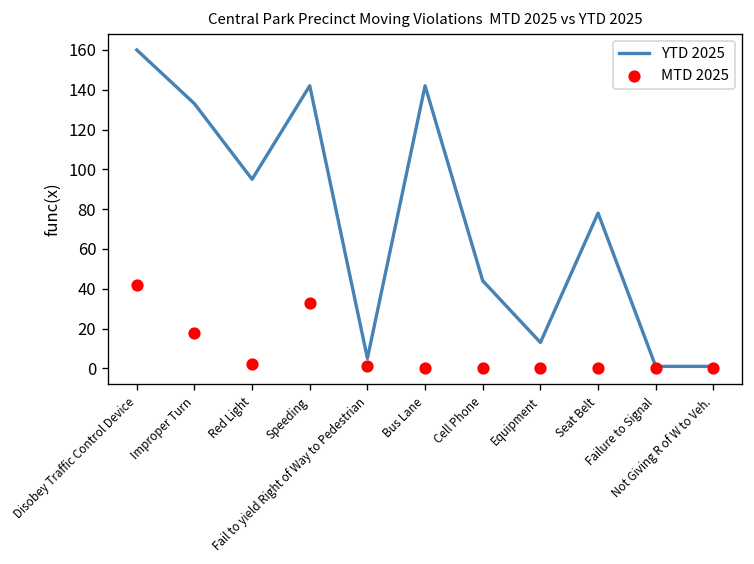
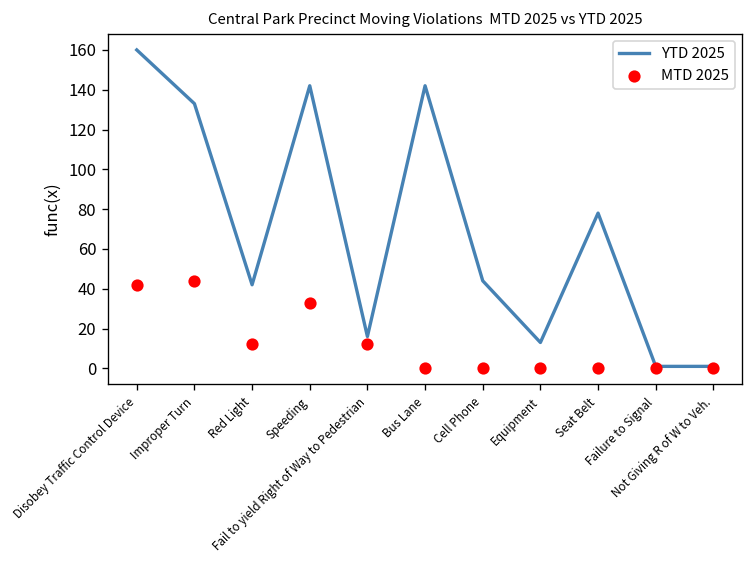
  {
    "YTD 2025": {
      "Disobey Traffic Control Device": 160,
      "Improper Turn": 133,
-     "Red Light": 95,
+     "Red Light": 42,
      "Speeding": 142,
-     "Fail to yield Right of Way to Pedestrian": 5,
+     "Fail to yield Right of Way to Pedestrian": 16,
      "Bus Lane": 142,
      "Cell Phone": 44,
      "Equipment": 13,
      "Seat Belt": 78
    },
    "MTD 2025": {
-     "Improper Turn": 18,
-     "Red Light": 2,
-     "Fail to yield Right of Way to Pedestrian": 1
+     "Improper Turn": 44,
+     "Red Light": 12,
+     "Fail to yield Right of Way to Pedestrian": 12
    }
  }
